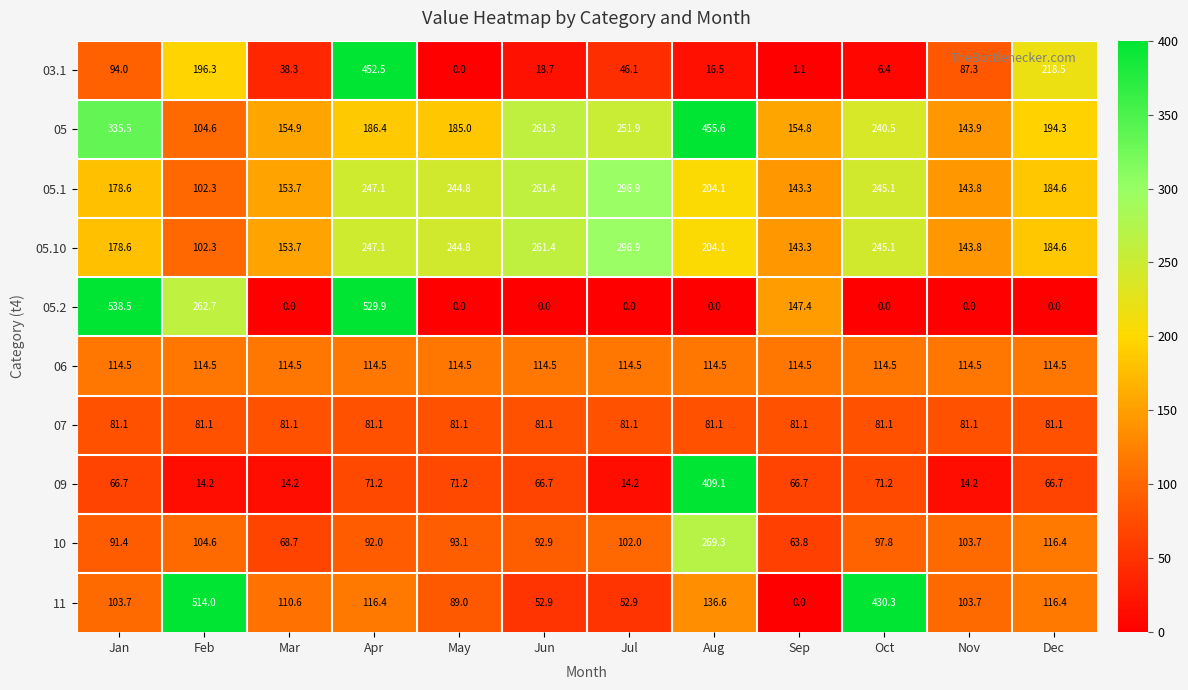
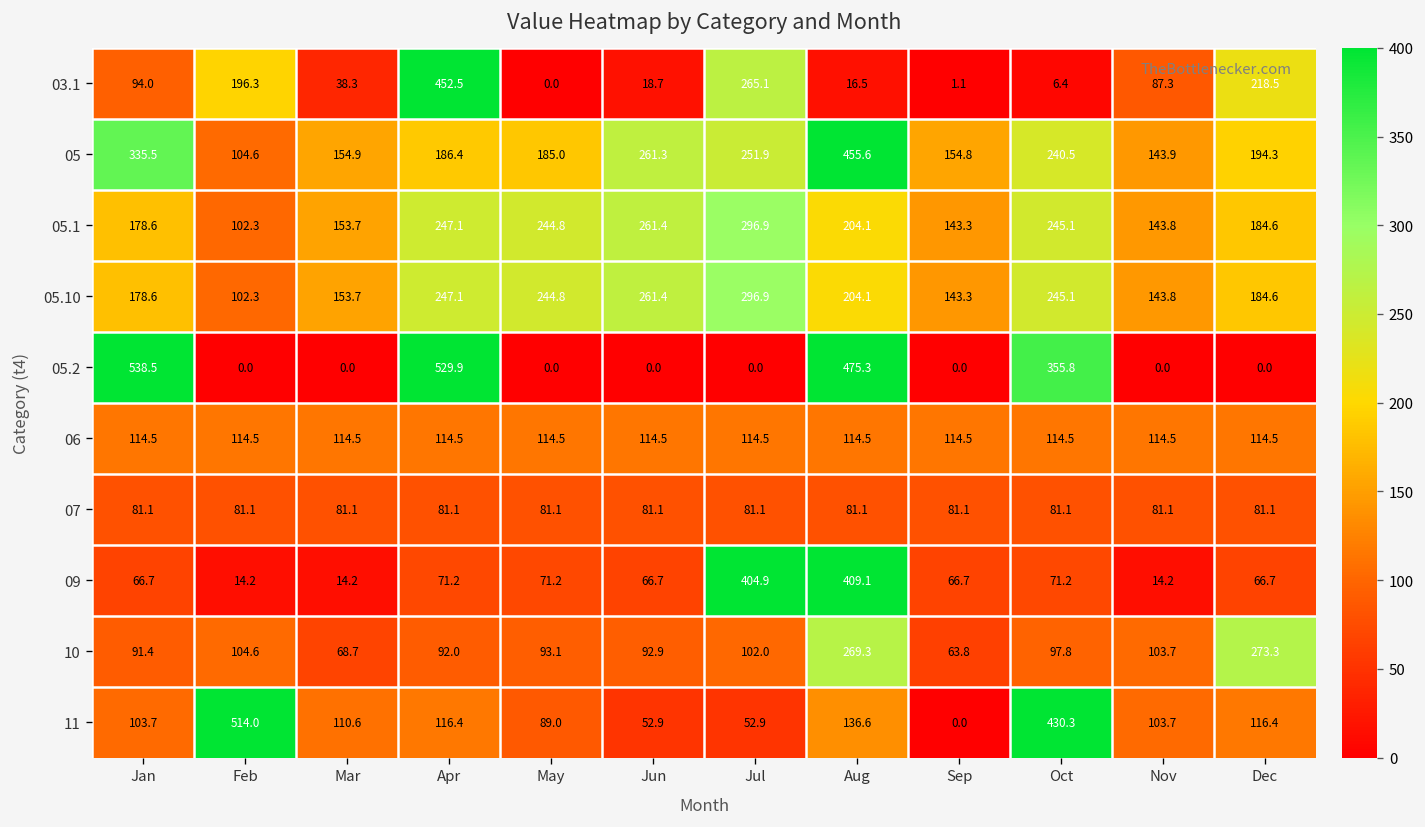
  {
    "03.1": {
      "Jan": 94.0,
      "Feb": 196.3,
      "Mar": 38.3,
      "Apr": 452.5,
      "May": 0.0,
      "Jun": 18.7,
-     "Jul": 46.1,
+     "Jul": 265.1,
      "Aug": 16.5,
      "Sep": 1.1,
      "Oct": 6.4,
      "Nov": 87.3
    },
    "05": {
      "Jan": 335.5,
      "Feb": 104.6,
      "Mar": 154.9,
      "Apr": 186.4,
      "May": 185.0,
      "Jun": 261.3,
      "Jul": 251.9,
      "Aug": 455.6,
      "Sep": 154.8,
      "Oct": 240.5,
      "Nov": 143.9,
      "Dec": 194.3
    },
    "05.1": {
      "Jan": 178.6,
      "Feb": 102.3,
      "Mar": 153.7,
      "Apr": 247.1,
      "May": 244.8,
      "Jun": 261.4,
      "Jul": 296.9,
      "Aug": 204.1,
      "Sep": 143.3,
      "Oct": 245.1,
      "Nov": 143.8,
      "Dec": 184.6
    },
    "05.10": {
      "Jan": 178.6,
      "Feb": 102.3,
      "Mar": 153.7,
      "Apr": 247.1,
      "May": 244.8,
      "Jun": 261.4,
      "Jul": 296.9,
      "Aug": 204.1,
      "Sep": 143.3,
      "Oct": 245.1,
      "Nov": 143.8,
      "Dec": 184.6
    },
    "05.2": {
      "Jan": 538.5,
-     "Feb": 262.7,
+     "Feb": 0.0,
      "Mar": 0.0,
      "Apr": 529.9,
      "May": 0.0,
      "Jun": 0.0,
      "Jul": 0.0,
-     "Aug": 0.0,
-     "Sep": 147.4,
-     "Oct": 0.0,
+     "Aug": 475.3,
+     "Sep": 0.0,
+     "Oct": 355.8,
      "Nov": 0.0,
      "Dec": 0.0
    },
    "06": {
      "Jan": 114.5,
      "Feb": 114.5,
      "Mar": 114.5,
      "Apr": 114.5,
      "May": 114.5,
      "Jun": 114.5,
      "Jul": 114.5,
      "Aug": 114.5,
      "Sep": 114.5,
      "Oct": 114.5,
      "Nov": 114.5,
      "Dec": 114.5
    },
    "07": {
      "Jan": 81.1,
      "Feb": 81.1,
      "Mar": 81.1,
      "Apr": 81.1,
      "May": 81.1,
      "Jun": 81.1,
      "Jul": 81.1,
      "Aug": 81.1,
      "Sep": 81.1,
      "Oct": 81.1,
      "Nov": 81.1,
      "Dec": 81.1
    },
    "09": {
      "Jan": 66.7,
      "Feb": 14.2,
      "Mar": 14.2,
      "Apr": 71.2,
      "May": 71.2,
      "Jun": 66.7,
-     "Jul": 14.2,
+     "Jul": 404.9,
      "Aug": 409.1,
      "Sep": 66.7,
      "Oct": 71.2,
      "Nov": 14.2,
      "Dec": 66.7
    },
    "10": {
      "Jan": 91.4,
      "Feb": 104.6,
      "Mar": 68.7,
      "Apr": 92.0,
      "May": 93.1,
      "Jun": 92.9,
      "Jul": 102.0,
      "Aug": 269.3,
      "Sep": 63.8,
      "Oct": 97.8,
      "Nov": 103.7,
-     "Dec": 116.4
+     "Dec": 273.3
    },
    "11": {
      "Jan": 103.7,
      "Feb": 514.0,
      "Mar": 110.6,
      "Apr": 116.4,
      "May": 89.0,
      "Jun": 52.9,
      "Jul": 52.9,
      "Aug": 136.6,
      "Sep": 0.0,
      "Oct": 430.3,
      "Nov": 103.7,
      "Dec": 116.4
    }
  }
